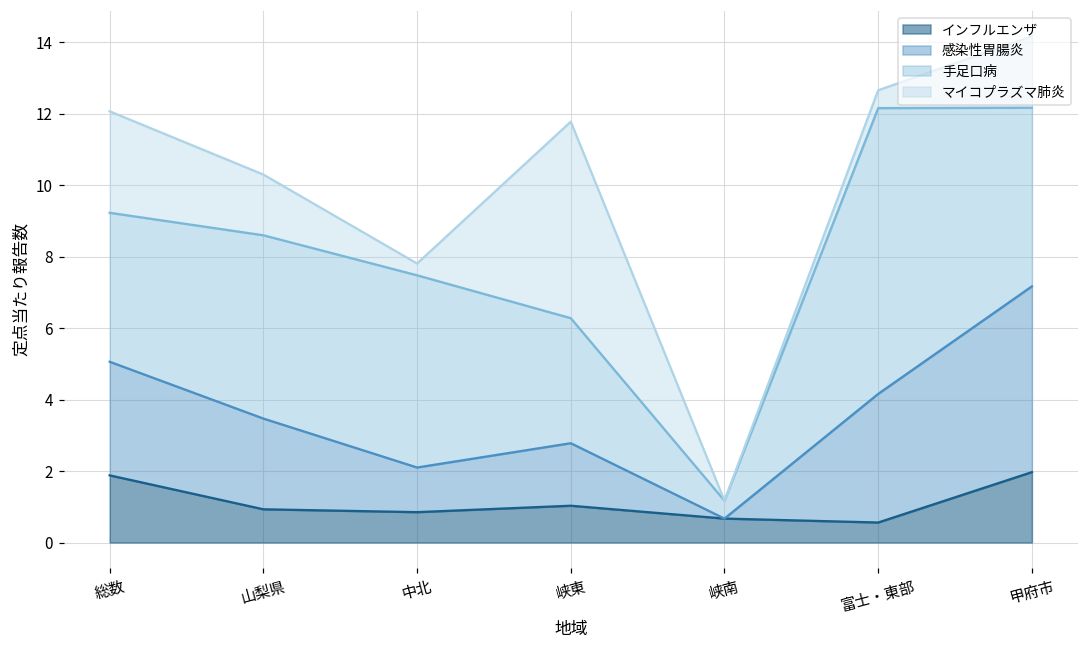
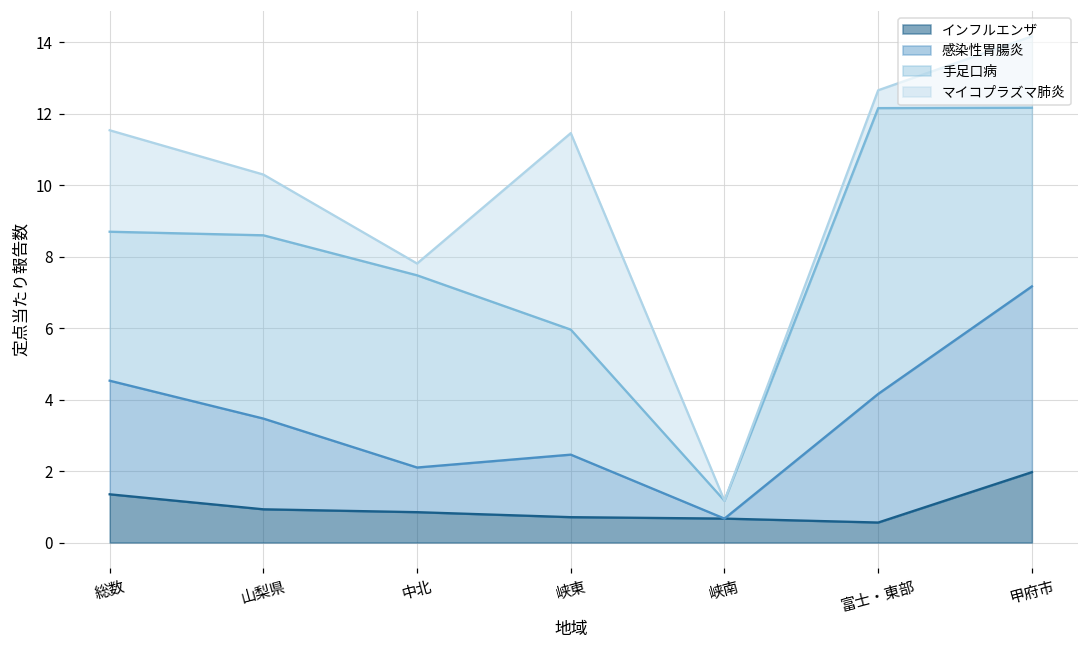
  {
    "インフルエンザ": {
-     "総数": 1.9,
+     "総数": 1.4,
      "山梨県": 0.9,
      "中北": 0.9,
-     "峡東": 1.0,
+     "峡東": 0.7,
      "富士・東部": 0.6,
      "甲府市": 2.0
    }
  }
